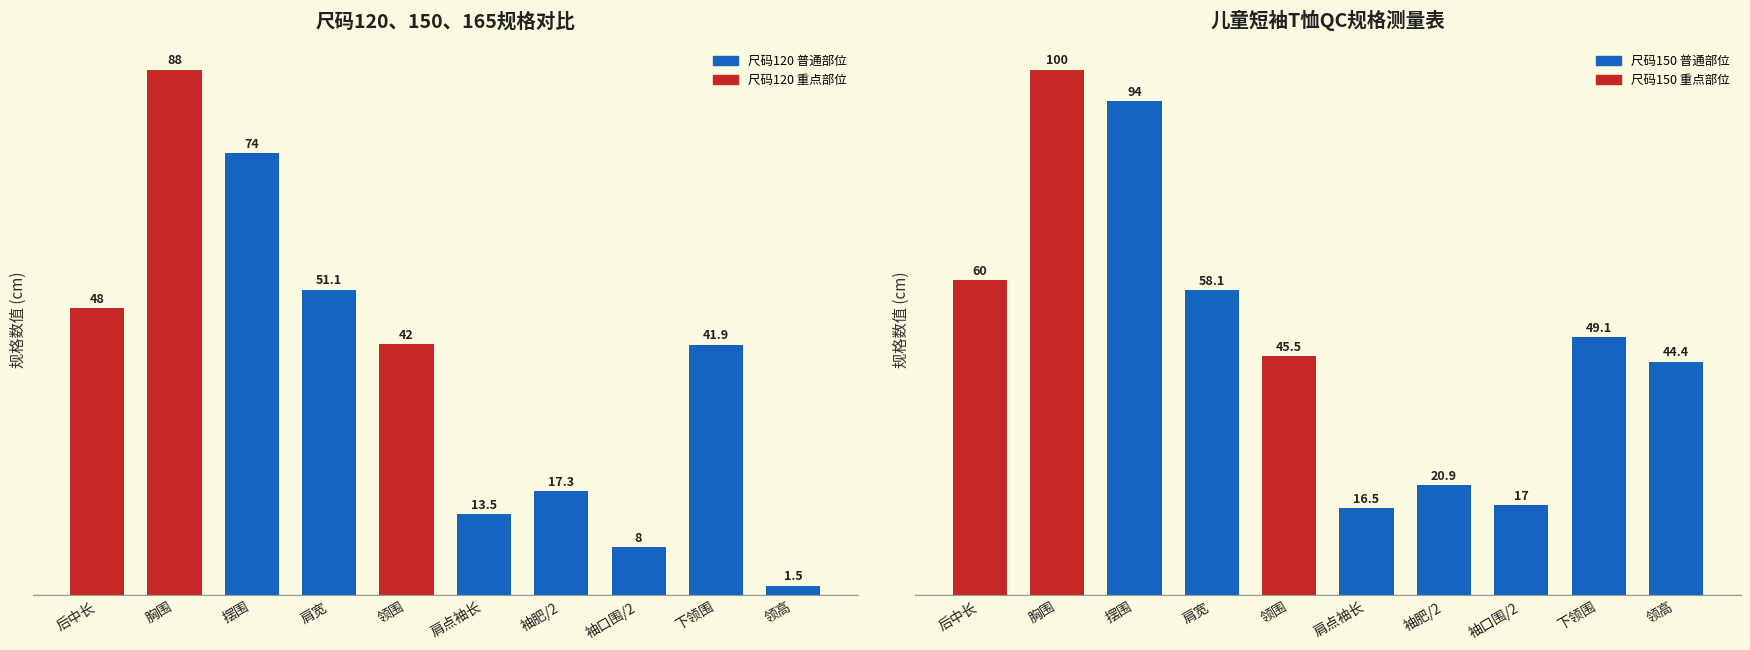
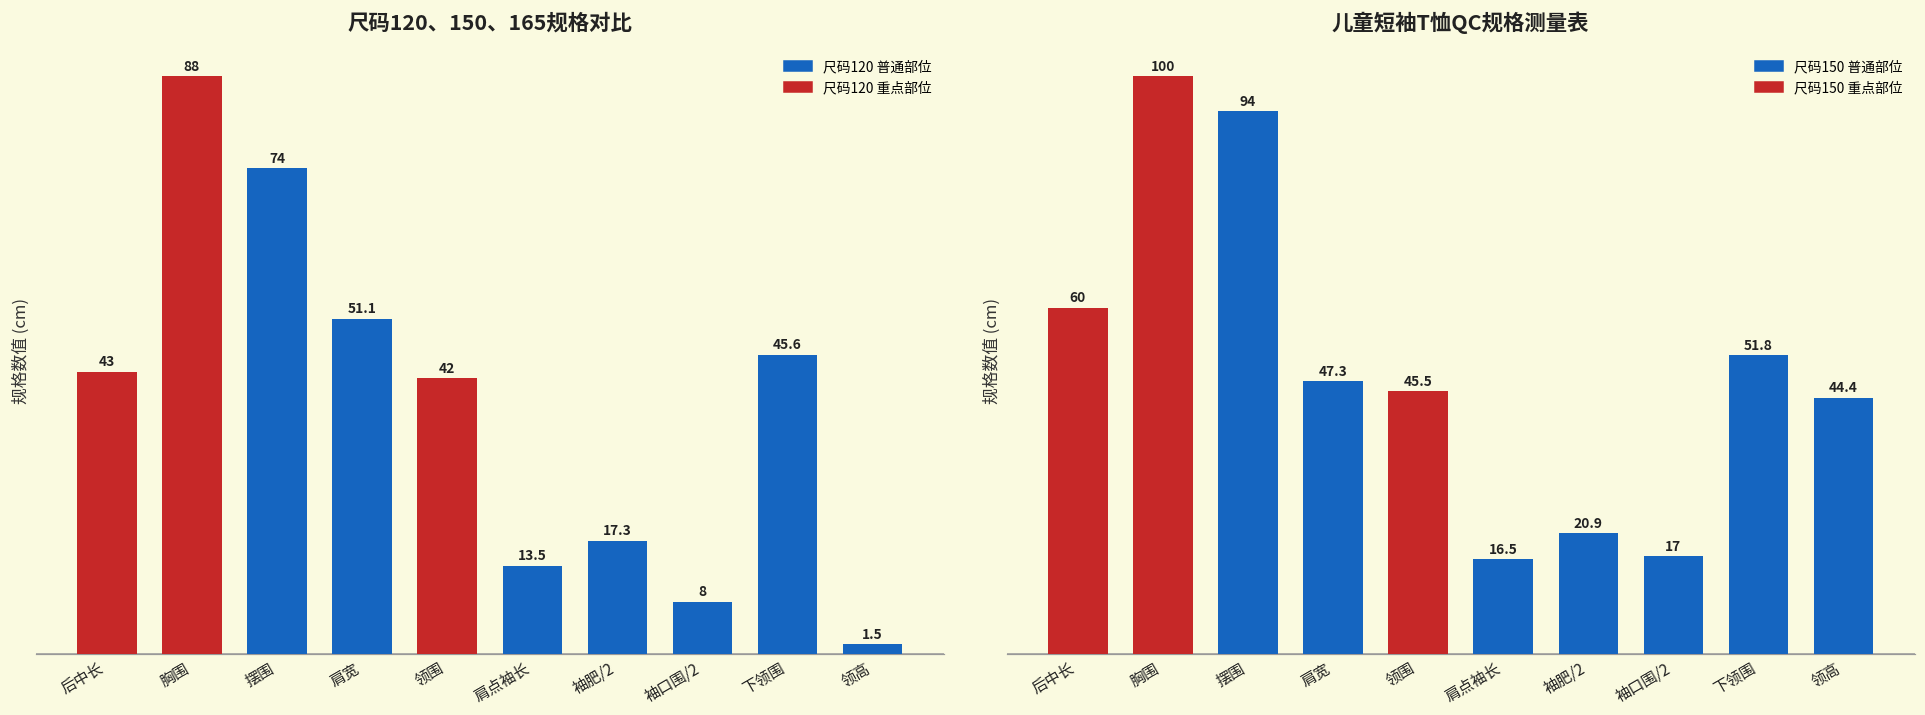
  {
    "尺码120、150、165规格对比": {
-     "后中长": 48,
+     "后中长": 43,
      "胸围": 88,
      "摆围": 74,
      "肩宽": 51.1,
      "领围": 42,
      "肩点袖长": 13.5,
      "袖肥/2": 17.3,
      "袖口围/2": 8,
-     "下领围": 41.9,
+     "下领围": 45.6,
      "领高": 1.5
    },
    "儿童短袖T恤QC规格测量表": {
      "后中长": 60,
      "胸围": 100,
      "摆围": 94,
-     "肩宽": 58.1,
+     "肩宽": 47.3,
      "领围": 45.5,
      "肩点袖长": 16.5,
      "袖肥/2": 20.9,
      "袖口围/2": 17,
-     "下领围": 49.1,
+     "下领围": 51.8,
      "领高": 44.4
    }
  }
